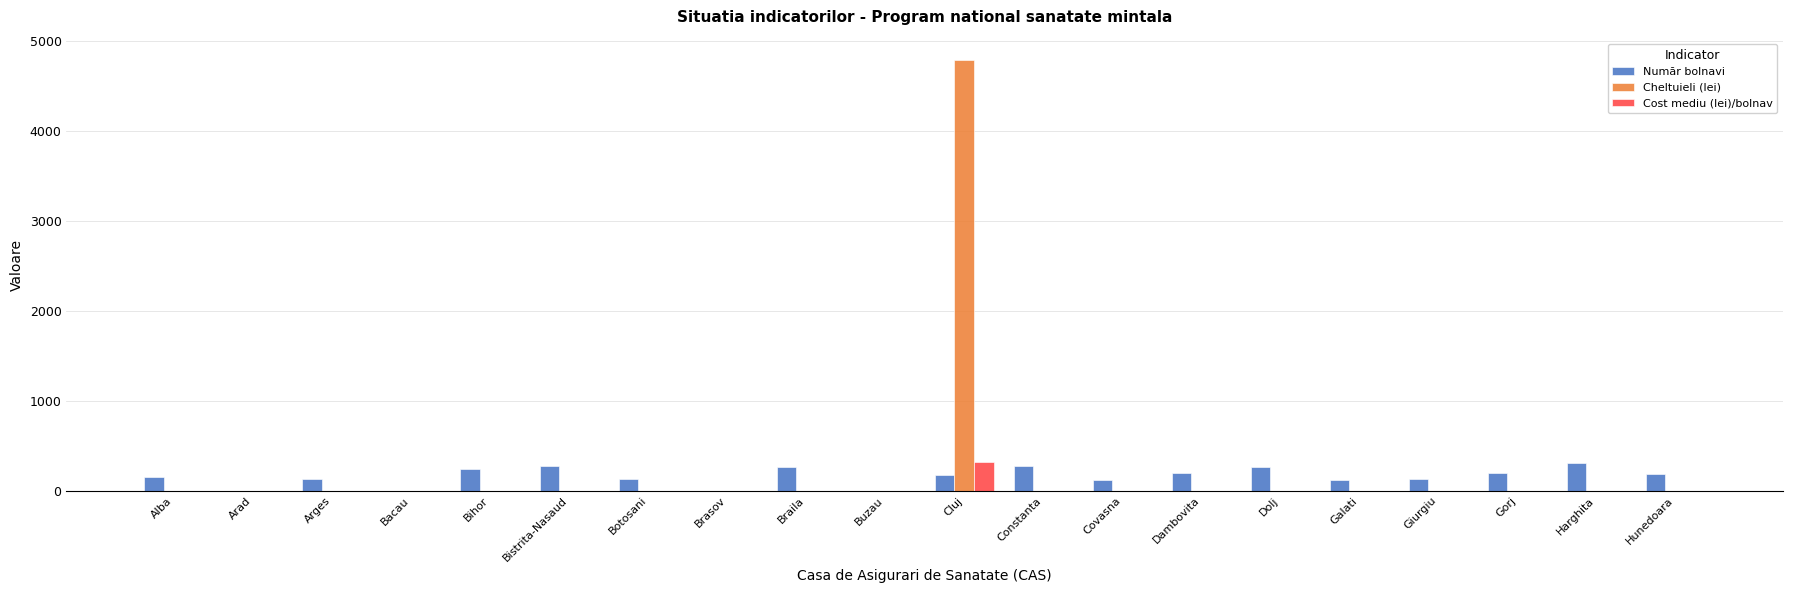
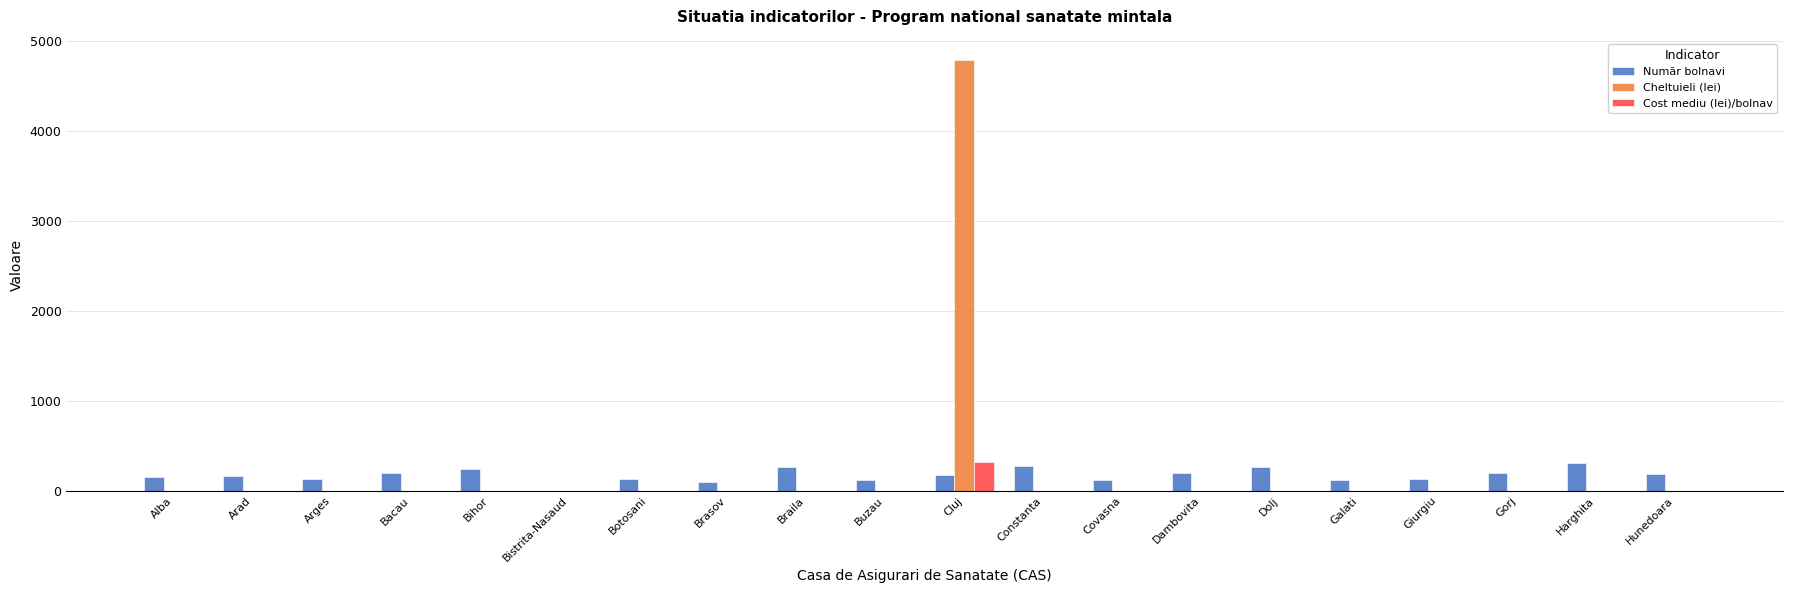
  {
    "Număr bolnavi": {
      "Alba": 200,
-     "Arad": 0,
+     "Arad": 200,
      "Arges": 100,
-     "Bacau": 0,
+     "Bacau": 200,
      "Bihor": 200,
-     "Bistrita-Nasaud": 300,
+     "Bistrita-Nasaud": 0,
      "Botosani": 100,
-     "Brasov": 0,
+     "Brasov": 100,
      "Braila": 300,
-     "Buzau": 0,
+     "Buzau": 100,
      "Cluj": 200,
      "Constanta": 300,
      "Covasna": 100,
      "Dambovita": 200,
      "Dolj": 300,
      "Galati": 100,
      "Giurgiu": 100,
      "Gorj": 200,
      "Harghita": 300,
      "Hunedoara": 200
    },
    "Cheltuieli (lei)": {
      "Alba": 0,
      "Arad": 0,
      "Arges": 0,
      "Bacau": 0,
      "Bihor": 0,
      "Bistrita-Nasaud": 0,
      "Botosani": 0,
      "Brasov": 0,
      "Braila": 0,
      "Buzau": 0,
      "Cluj": 4800,
      "Constanta": 0,
      "Covasna": 0,
      "Dambovita": 0,
      "Dolj": 0,
      "Galati": 0,
      "Giurgiu": 0,
      "Gorj": 0,
      "Harghita": 0,
      "Hunedoara": 0
    },
    "Cost mediu (lei)/bolnav": {
      "Alba": 0,
      "Arad": 0,
      "Arges": 0,
      "Bacau": 0,
      "Bihor": 0,
      "Bistrita-Nasaud": 0,
      "Botosani": 0,
      "Brasov": 0,
      "Braila": 0,
      "Buzau": 0,
      "Cluj": 300,
      "Constanta": 0,
      "Covasna": 0,
      "Dambovita": 0,
      "Dolj": 0,
      "Galati": 0,
      "Giurgiu": 0,
      "Gorj": 0,
      "Harghita": 0,
      "Hunedoara": 0
    }
  }
